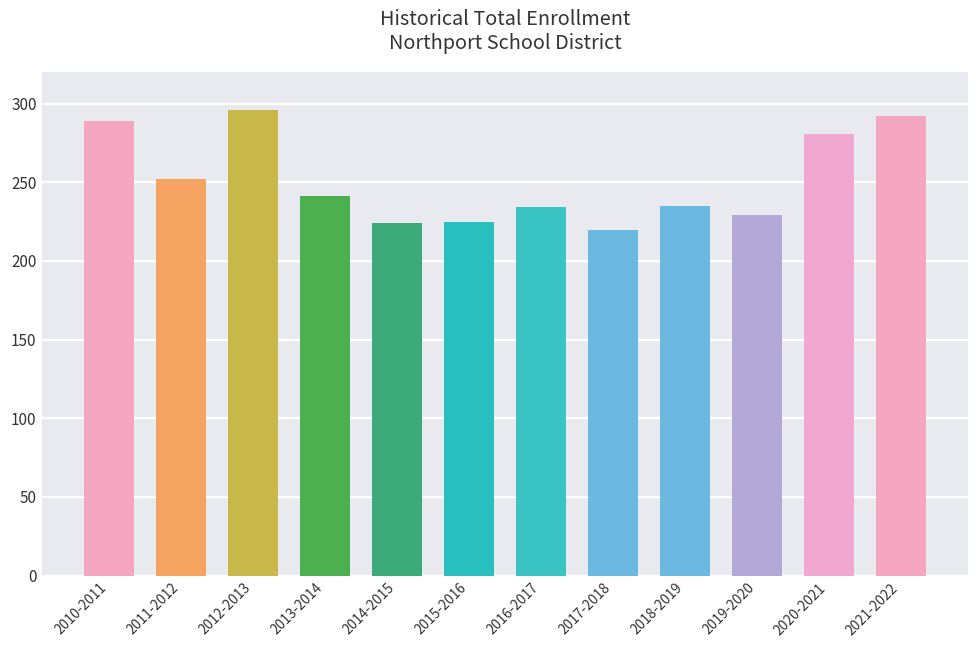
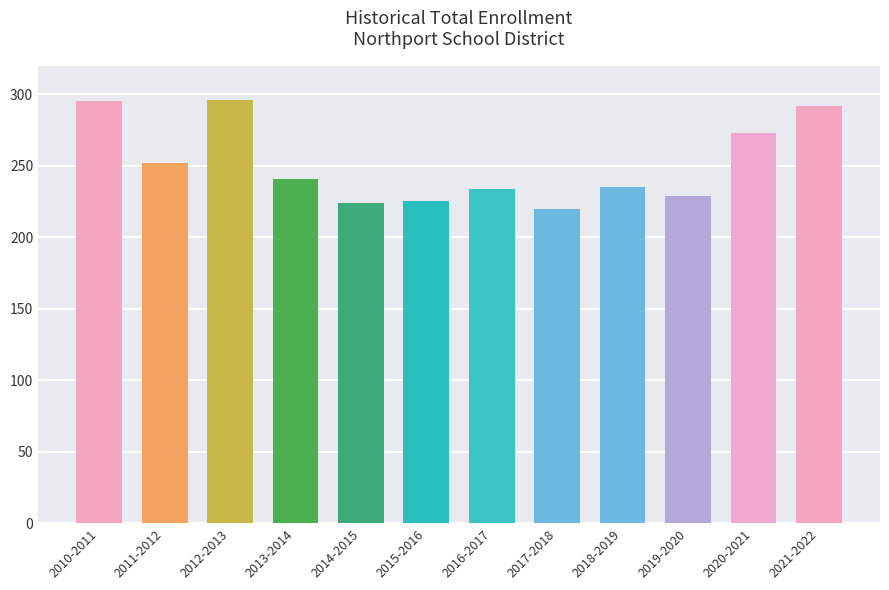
  {
-   "2010-2011": 289,
+   "2010-2011": 295,
    "2011-2012": 252,
    "2012-2013": 296,
    "2013-2014": 241,
    "2014-2015": 224,
    "2015-2016": 225,
    "2016-2017": 234,
    "2017-2018": 220,
    "2018-2019": 235,
    "2019-2020": 229,
-   "2020-2021": 281,
+   "2020-2021": 273,
    "2021-2022": 292
  }
